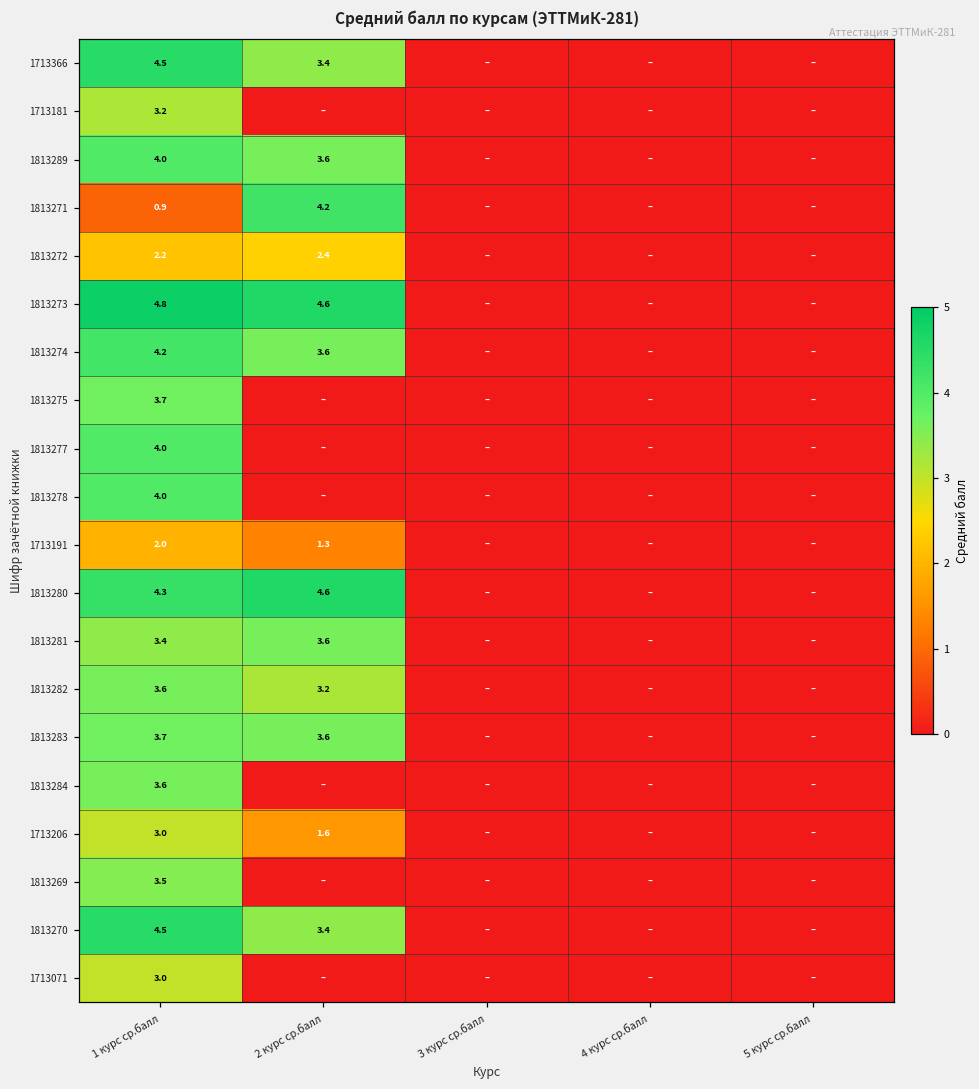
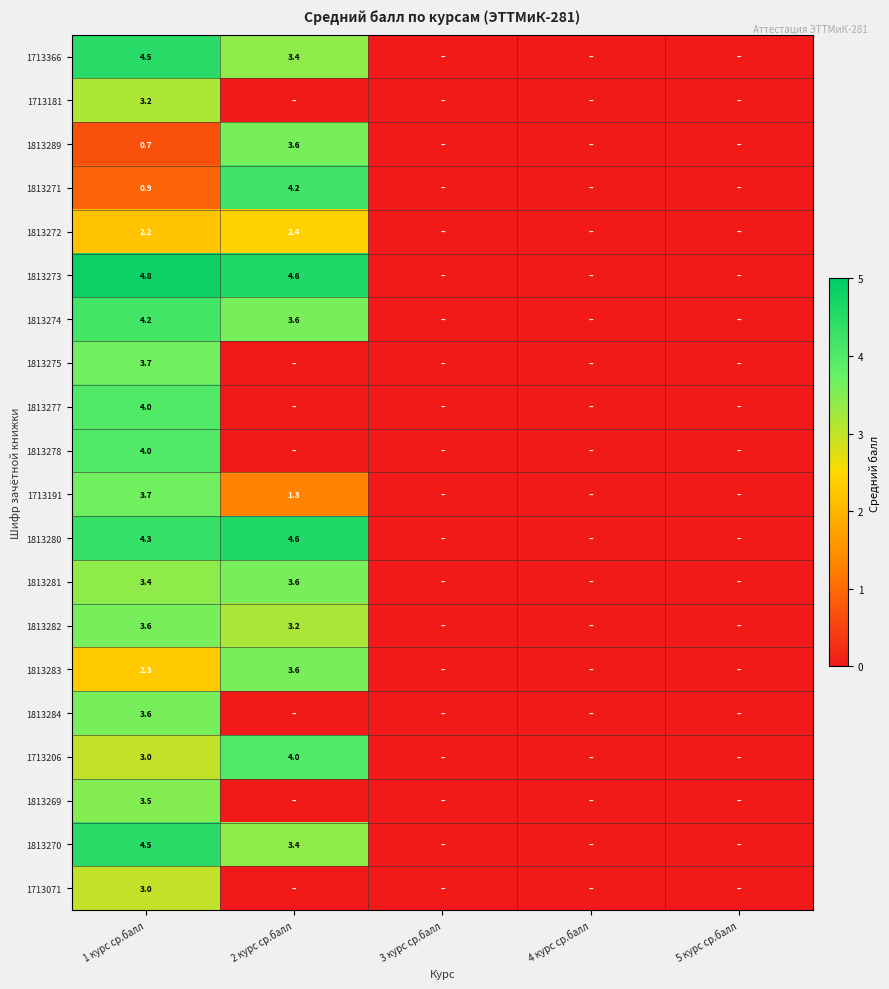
  {
    "1713366": {
      "1 курс ср.балл": 4.5,
      "2 курс ср.балл": 3.4
    },
    "1713181": {
      "1 курс ср.балл": 3.2
    },
    "1813289": {
-     "1 курс ср.балл": 4.0,
+     "1 курс ср.балл": 0.7,
      "2 курс ср.балл": 3.6
    },
    "1813271": {
      "1 курс ср.балл": 0.9,
      "2 курс ср.балл": 4.2
    },
    "1813272": {
      "1 курс ср.балл": 2.2,
      "2 курс ср.балл": 2.4
    },
    "1813273": {
      "1 курс ср.балл": 4.8,
      "2 курс ср.балл": 4.6
    },
    "1813274": {
      "1 курс ср.балл": 4.2,
      "2 курс ср.балл": 3.6
    },
    "1813275": {
      "1 курс ср.балл": 3.7
    },
    "1813277": {
      "1 курс ср.балл": 4.0
    },
    "1813278": {
      "1 курс ср.балл": 4.0
    },
    "1713191": {
-     "1 курс ср.балл": 2.0,
+     "1 курс ср.балл": 3.7,
      "2 курс ср.балл": 1.3
    },
    "1813280": {
      "1 курс ср.балл": 4.3,
      "2 курс ср.балл": 4.6
    },
    "1813281": {
      "1 курс ср.балл": 3.4,
      "2 курс ср.балл": 3.6
    },
    "1813282": {
      "1 курс ср.балл": 3.6,
      "2 курс ср.балл": 3.2
    },
    "1813283": {
-     "1 курс ср.балл": 3.7,
+     "1 курс ср.балл": 2.3,
      "2 курс ср.балл": 3.6
    },
    "1813284": {
      "1 курс ср.балл": 3.6
    },
    "1713206": {
      "1 курс ср.балл": 3.0,
-     "2 курс ср.балл": 1.6
+     "2 курс ср.балл": 4.0
    },
    "1813269": {
      "1 курс ср.балл": 3.5
    },
    "1813270": {
      "1 курс ср.балл": 4.5,
      "2 курс ср.балл": 3.4
    },
    "1713071": {
      "1 курс ср.балл": 3.0
    }
  }
